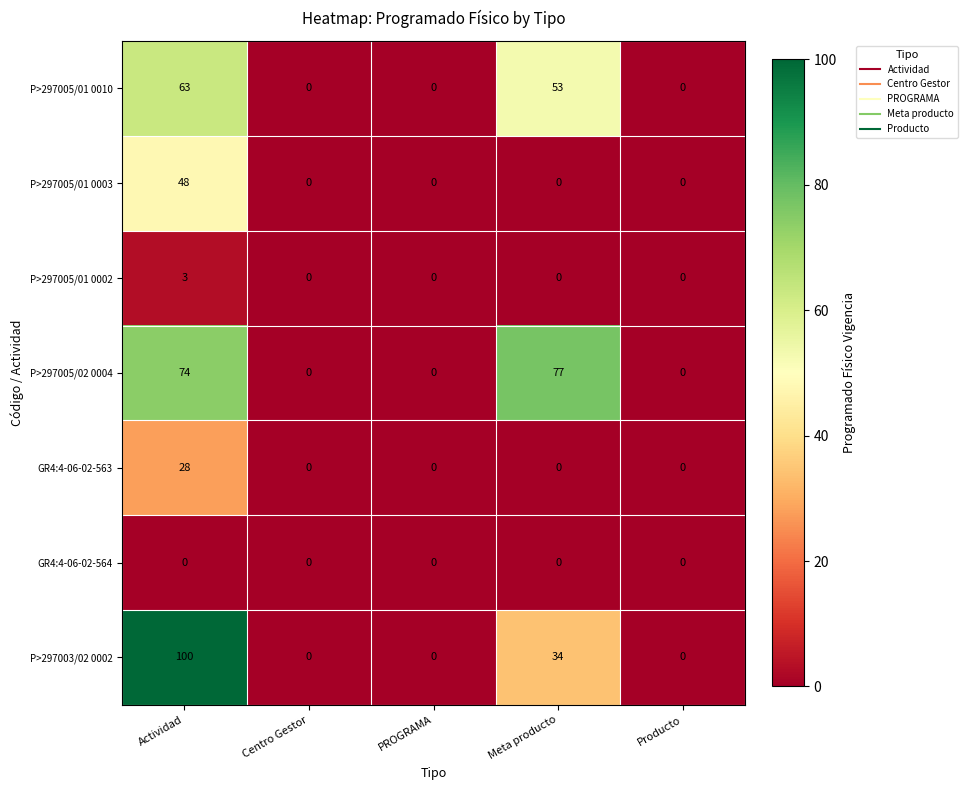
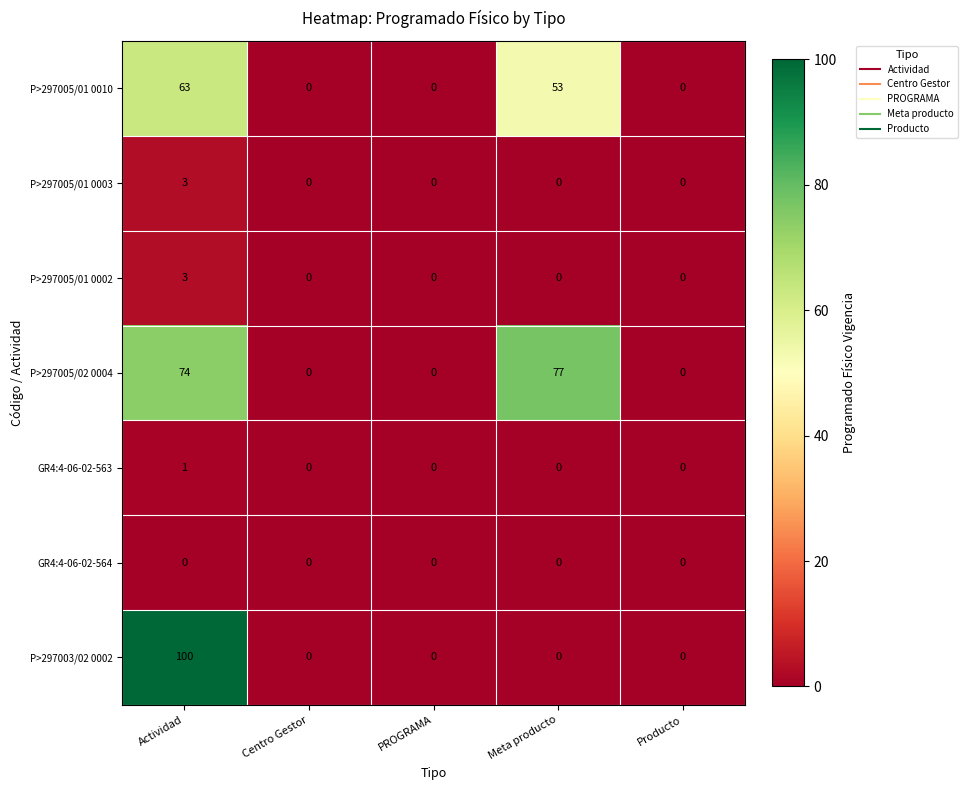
  {
    "P>297005/01 0010": {
      "Actividad": 63,
      "Centro Gestor": 0,
      "PROGRAMA": 0,
      "Meta producto": 53,
      "Producto": 0
    },
    "P>297005/01 0003": {
-     "Actividad": 48,
+     "Actividad": 3,
      "Centro Gestor": 0,
      "PROGRAMA": 0,
      "Meta producto": 0,
      "Producto": 0
    },
    "P>297005/01 0002": {
      "Actividad": 3,
      "Centro Gestor": 0,
      "PROGRAMA": 0,
      "Meta producto": 0,
      "Producto": 0
    },
    "P>297005/02 0004": {
      "Actividad": 74,
      "Centro Gestor": 0,
      "PROGRAMA": 0,
      "Meta producto": 77,
      "Producto": 0
    },
    "GR4:4-06-02-563": {
-     "Actividad": 28,
+     "Actividad": 1,
      "Centro Gestor": 0,
      "PROGRAMA": 0,
      "Meta producto": 0,
      "Producto": 0
    },
    "GR4:4-06-02-564": {
      "Actividad": 0,
      "Centro Gestor": 0,
      "PROGRAMA": 0,
      "Meta producto": 0,
      "Producto": 0
    },
    "P>297003/02 0002": {
      "Actividad": 100,
      "Centro Gestor": 0,
      "PROGRAMA": 0,
-     "Meta producto": 34,
+     "Meta producto": 0,
      "Producto": 0
    }
  }
